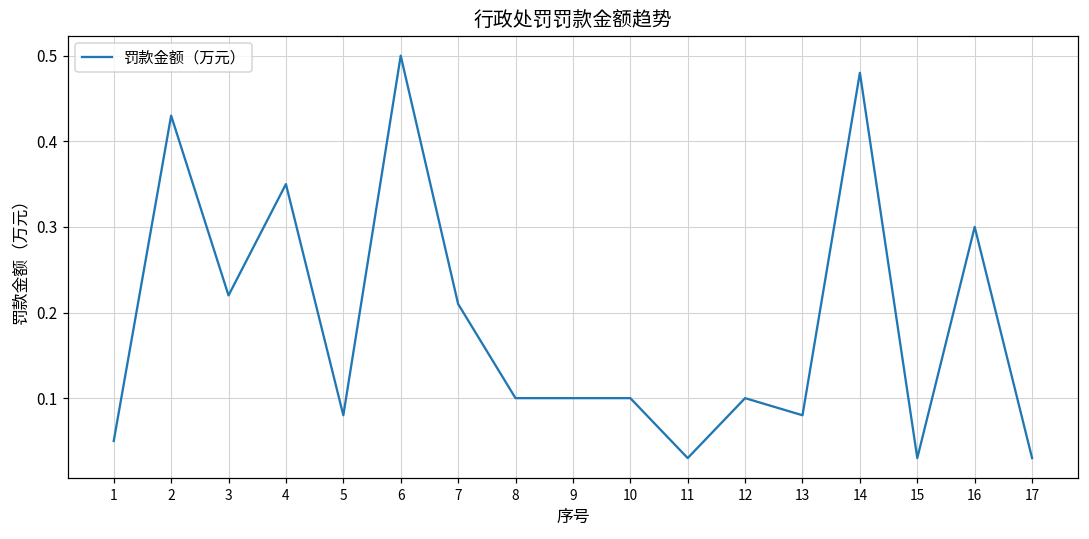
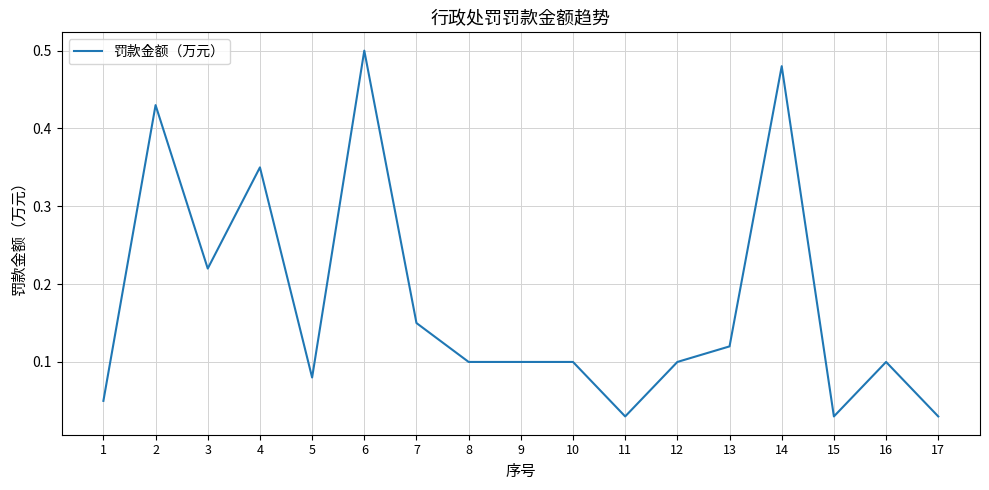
  {
    "1": 0.05,
    "2": 0.43,
    "3": 0.22,
    "4": 0.35,
    "5": 0.08,
    "6": 0.50,
-   "7": 0.21,
+   "7": 0.15,
    "8": 0.10,
    "9": 0.10,
    "10": 0.10,
    "11": 0.03,
    "12": 0.10,
-   "13": 0.08,
+   "13": 0.12,
    "14": 0.48,
    "15": 0.03,
-   "16": 0.3,
+   "16": 0.1,
    "17": 0.03
  }
